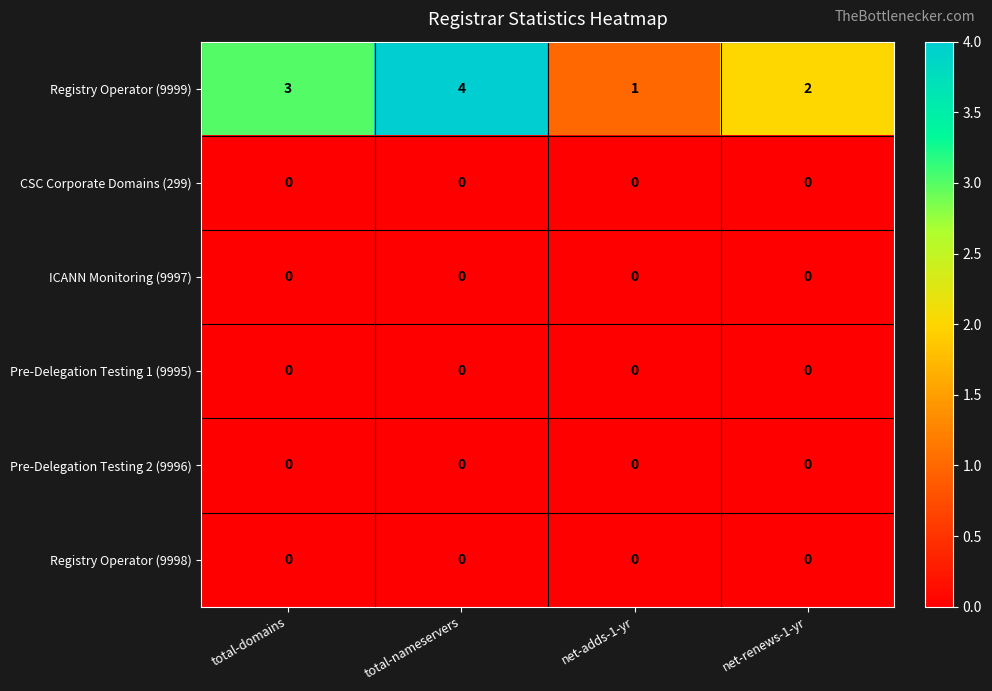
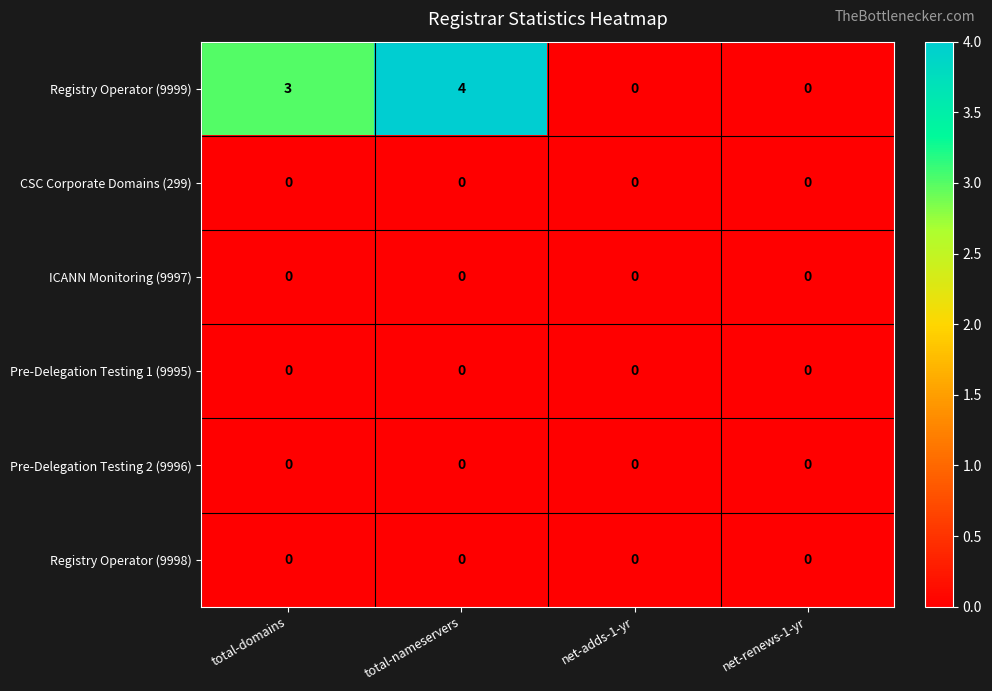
  {
    "Registry Operator (9999)": {
      "total-domains": 3,
      "total-nameservers": 4,
-     "net-adds-1-yr": 1,
-     "net-renews-1-yr": 2
+     "net-adds-1-yr": 0,
+     "net-renews-1-yr": 0
    },
    "CSC Corporate Domains (299)": {
      "total-domains": 0,
      "total-nameservers": 0,
      "net-adds-1-yr": 0,
      "net-renews-1-yr": 0
    },
    "ICANN Monitoring (9997)": {
      "total-domains": 0,
      "total-nameservers": 0,
      "net-adds-1-yr": 0,
      "net-renews-1-yr": 0
    },
    "Pre-Delegation Testing 1 (9995)": {
      "total-domains": 0,
      "total-nameservers": 0,
      "net-adds-1-yr": 0,
      "net-renews-1-yr": 0
    },
    "Pre-Delegation Testing 2 (9996)": {
      "total-domains": 0,
      "total-nameservers": 0,
      "net-adds-1-yr": 0,
      "net-renews-1-yr": 0
    },
    "Registry Operator (9998)": {
      "total-domains": 0,
      "total-nameservers": 0,
      "net-adds-1-yr": 0,
      "net-renews-1-yr": 0
    }
  }
